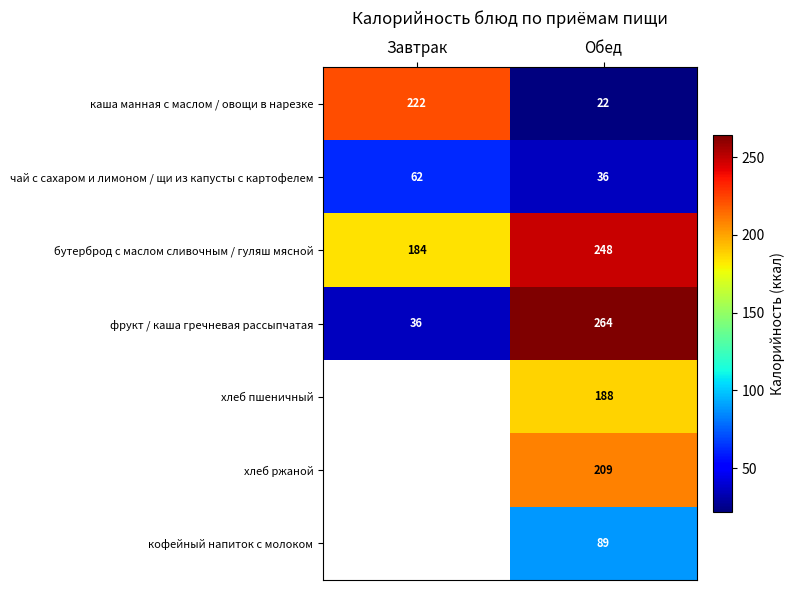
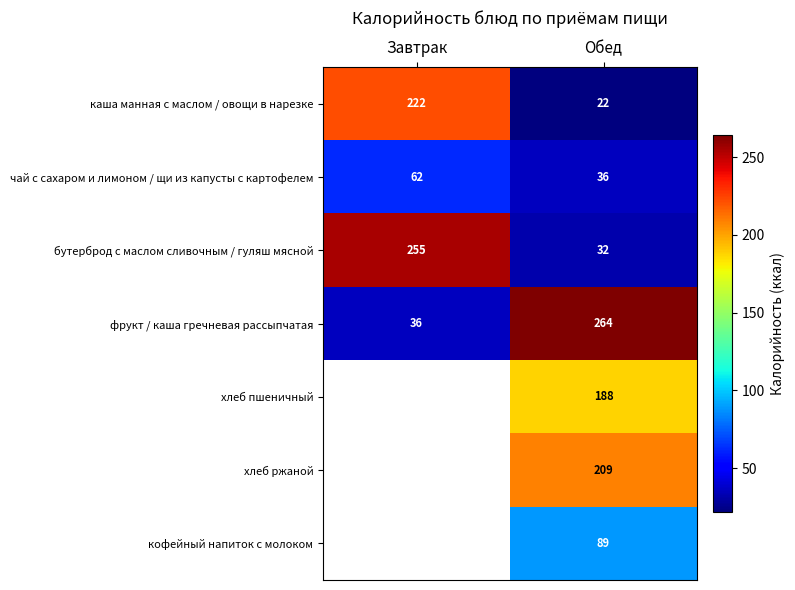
  {
    "каша манная с маслом / овощи в нарезке": {
      "Завтрак": 222,
      "Обед": 22
    },
    "чай с сахаром и лимоном / щи из капусты с картофелем": {
      "Завтрак": 62,
      "Обед": 36
    },
    "бутерброд с маслом сливочным / гуляш мясной": {
-     "Завтрак": 184,
-     "Обед": 248
+     "Завтрак": 255,
+     "Обед": 32
    },
    "фрукт / каша гречневая рассыпчатая": {
      "Завтрак": 36,
      "Обед": 264
    },
    "хлеб пшеничный": {
      "Обед": 188
    },
    "хлеб ржаной": {
      "Обед": 209
    },
    "кофейный напиток с молоком": {
      "Обед": 89
    }
  }
